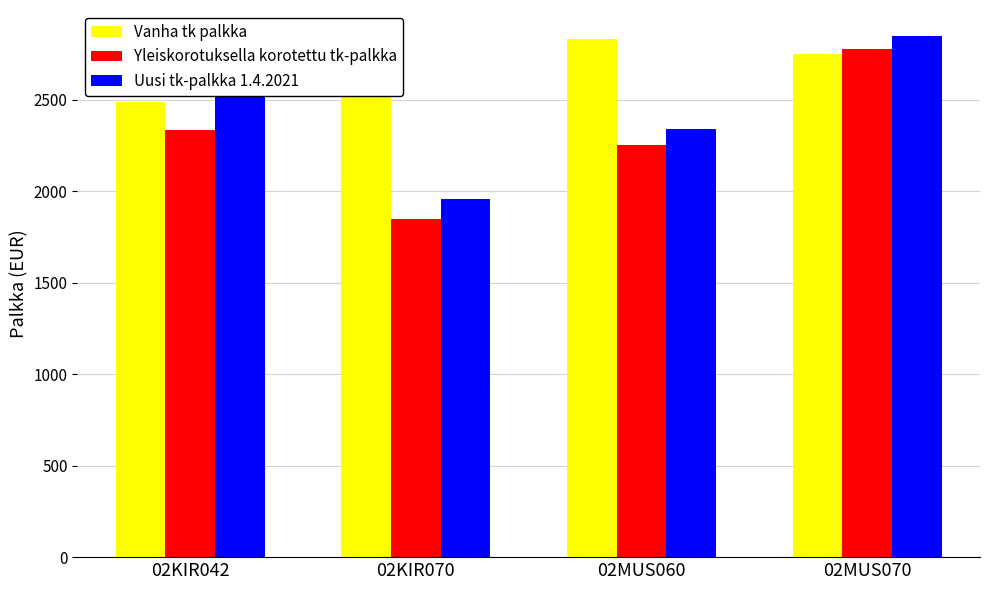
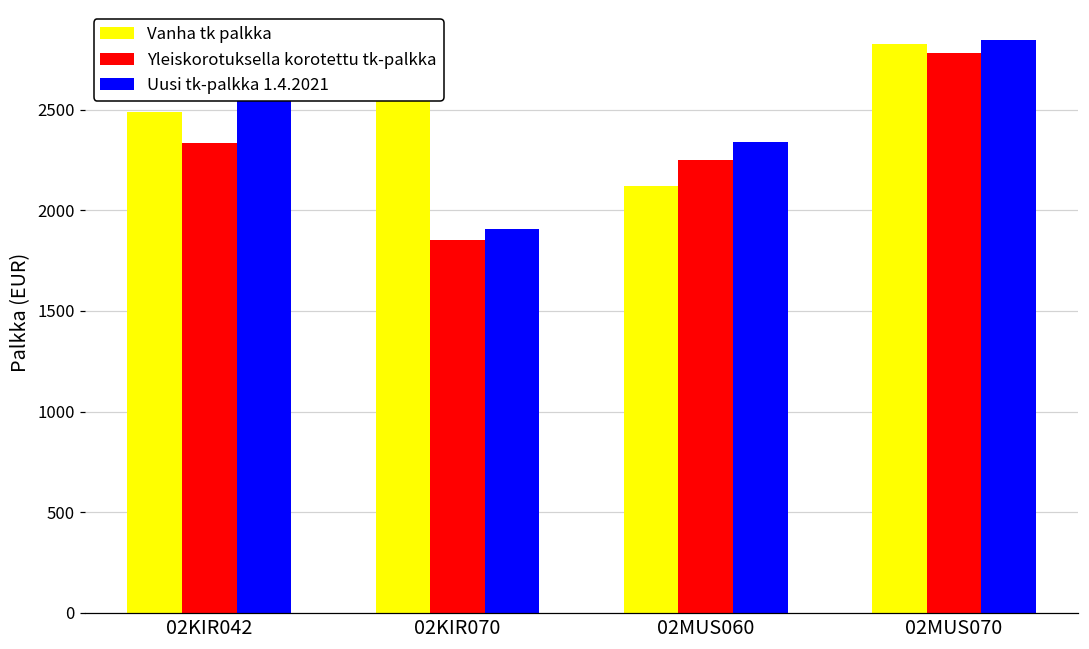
  {
    "Vanha tk palkka": {
      "02KIR042": 2490,
-     "02MUS060": 2830,
-     "02MUS070": 2750
+     "02MUS060": 2120,
+     "02MUS070": 2830
    },
    "Yleiskorotuksella korotettu tk-palkka": {
      "02KIR042": 2330,
      "02KIR070": 1850,
      "02MUS060": 2250,
      "02MUS070": 2780
    },
    "Uusi tk-palkka 1.4.2021": {
-     "02KIR070": 1960,
+     "02KIR070": 1910,
      "02MUS060": 2340,
      "02MUS070": 2850
    }
  }
